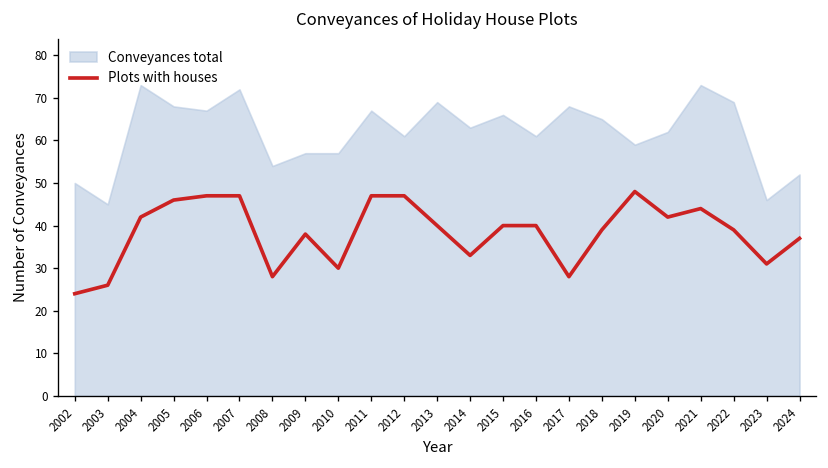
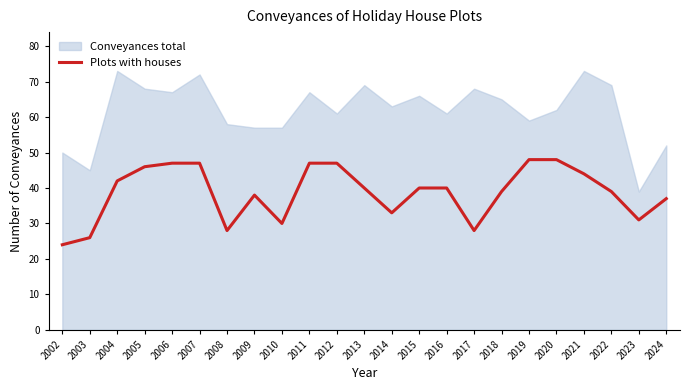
  {
    "Plots with houses": {
      "2002": 24,
      "2003": 26,
      "2004": 42,
      "2005": 46,
      "2006": 47,
      "2007": 47,
      "2008": 28,
      "2009": 38,
      "2010": 30,
      "2011": 47,
      "2012": 47,
      "2013": 40,
      "2014": 33,
      "2015": 40,
      "2016": 40,
      "2017": 28,
      "2018": 39,
      "2019": 48,
-     "2020": 42,
+     "2020": 48,
      "2021": 44,
      "2022": 39,
      "2023": 31,
      "2024": 37
    },
    "Conveyances total": {
      "2002": 50,
      "2003": 45,
      "2004": 73,
      "2005": 68,
      "2006": 67,
      "2007": 72,
-     "2008": 54,
+     "2008": 58,
      "2009": 57,
      "2010": 57,
      "2011": 67,
      "2012": 61,
      "2013": 69,
      "2014": 63,
      "2015": 66,
      "2016": 61,
      "2017": 68,
      "2018": 65,
      "2019": 59,
      "2020": 62,
      "2021": 73,
      "2022": 69,
-     "2023": 46,
+     "2023": 39,
      "2024": 52
    }
  }
